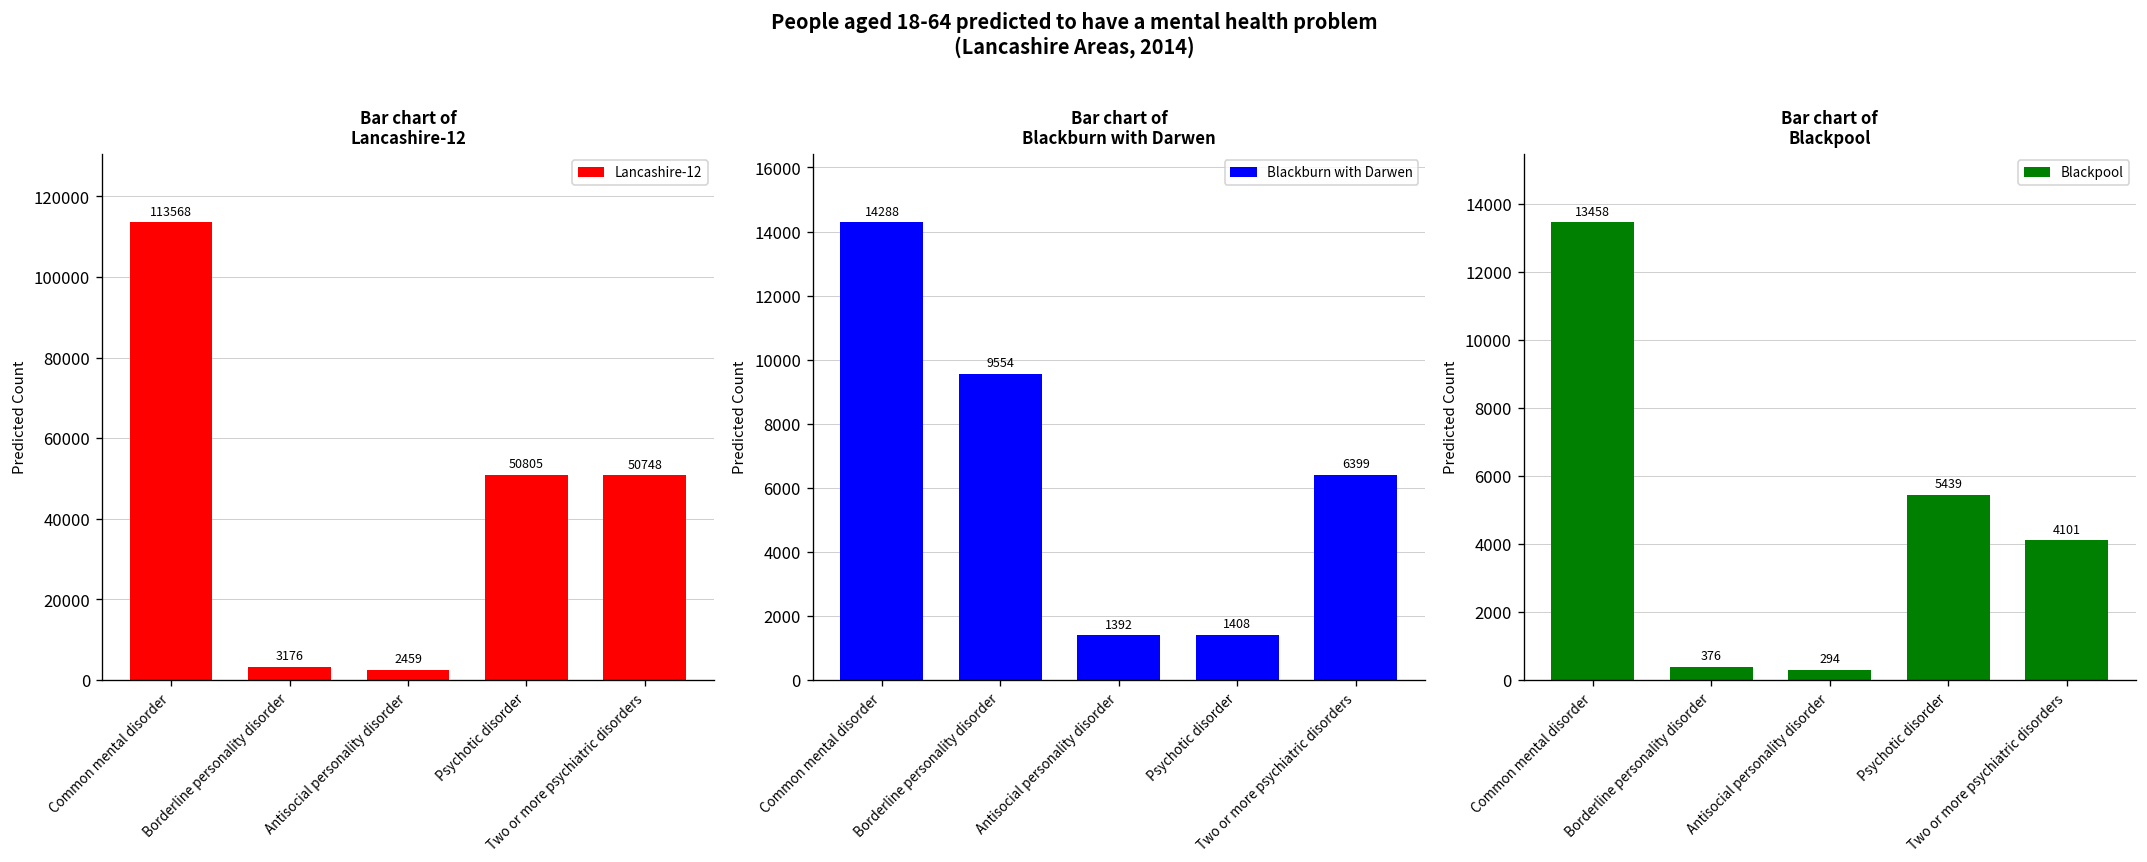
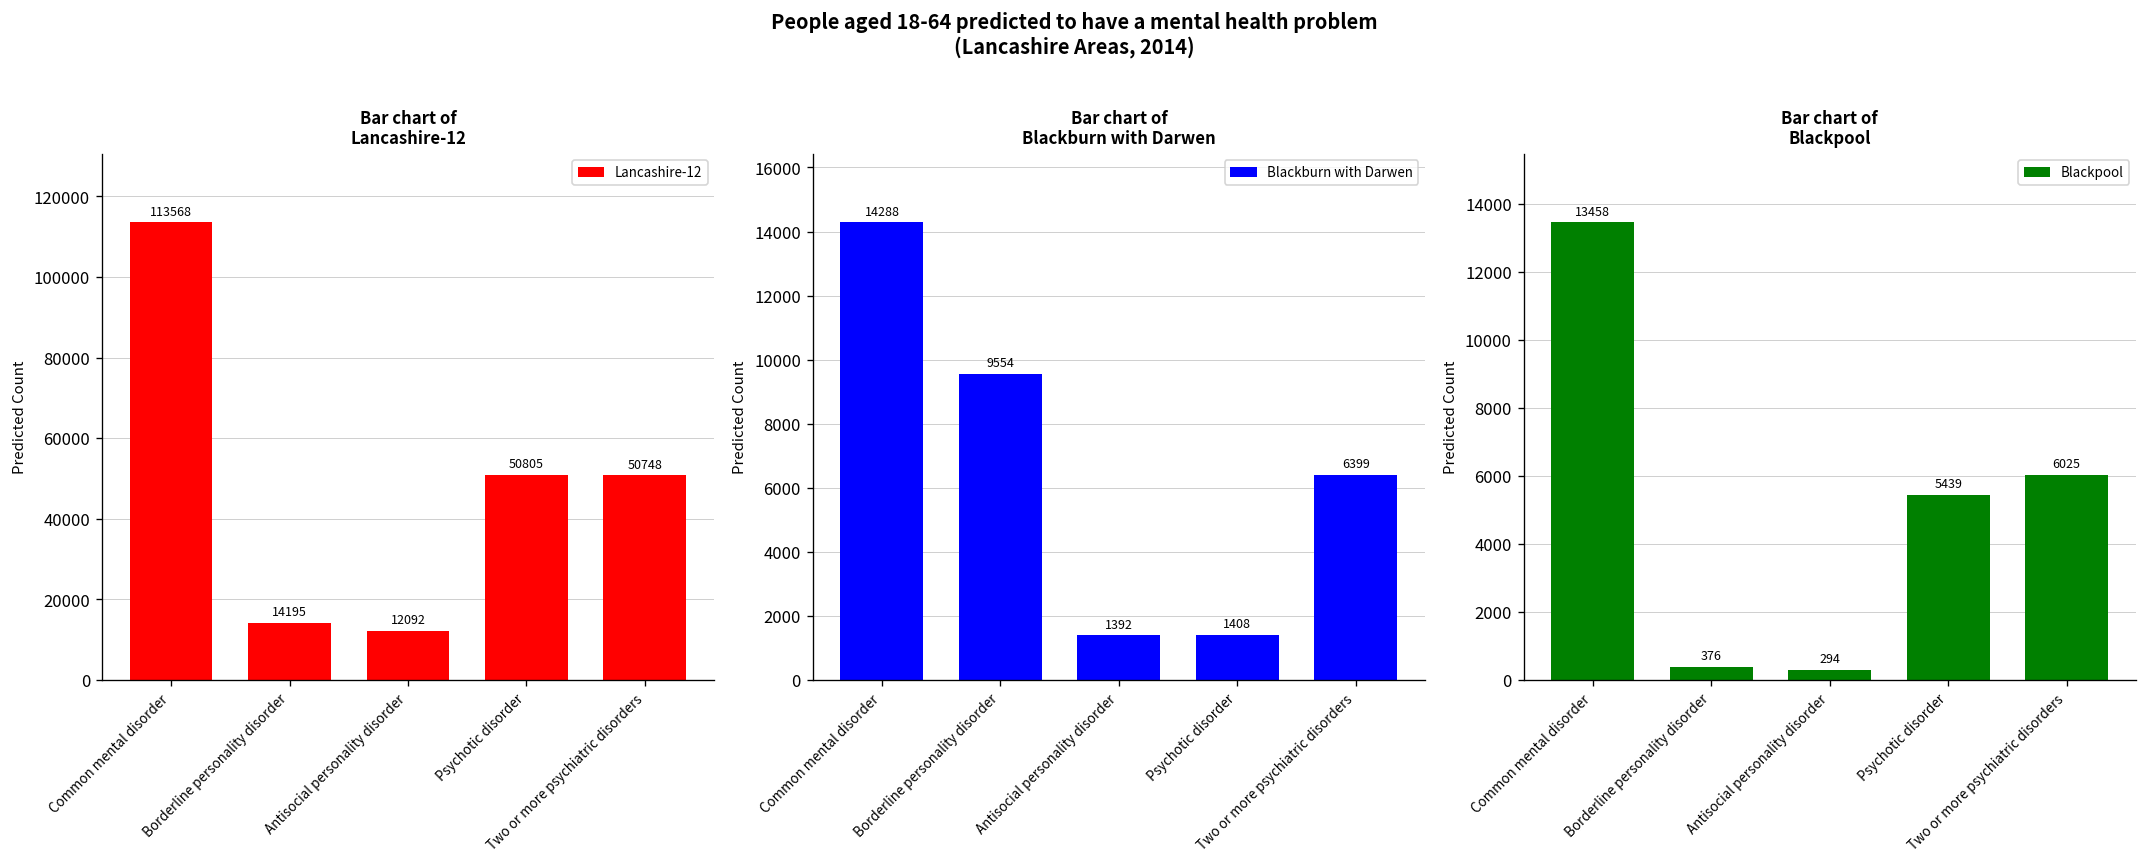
  {
    "Bar chart of Lancashire-12": {
      "Common mental disorder": 113568,
-     "Borderline personality disorder": 3176,
-     "Antisocial personality disorder": 2459,
+     "Borderline personality disorder": 14195,
+     "Antisocial personality disorder": 12092,
      "Psychotic disorder": 50805,
      "Two or more psychiatric disorders": 50748
    },
    "Bar chart of Blackburn with Darwen": {
      "Common mental disorder": 14288,
      "Borderline personality disorder": 9554,
      "Antisocial personality disorder": 1392,
      "Psychotic disorder": 1408,
      "Two or more psychiatric disorders": 6399
    },
    "Bar chart of Blackpool": {
      "Common mental disorder": 13458,
      "Borderline personality disorder": 376,
      "Antisocial personality disorder": 294,
      "Psychotic disorder": 5439,
-     "Two or more psychiatric disorders": 4101
+     "Two or more psychiatric disorders": 6025
    }
  }
